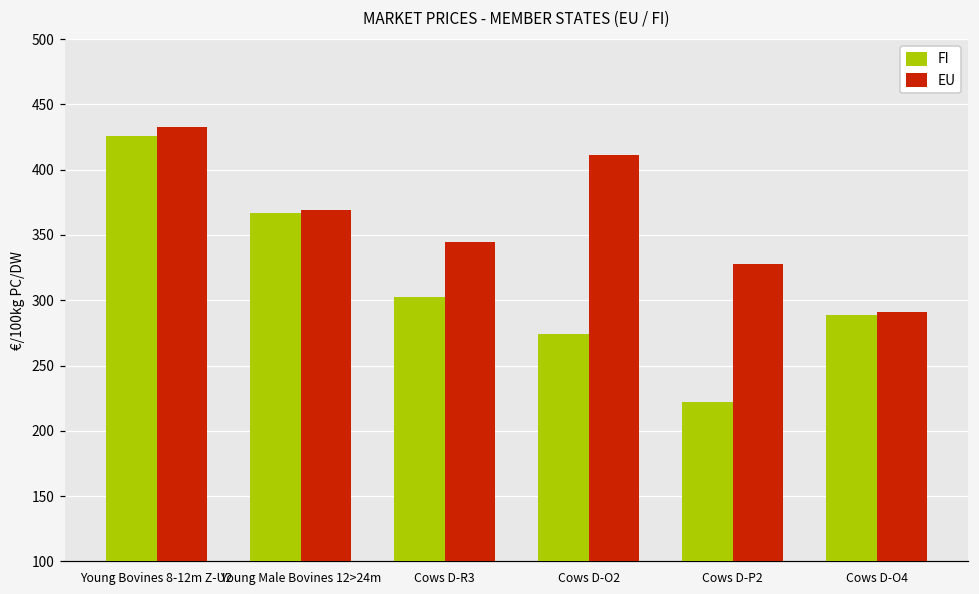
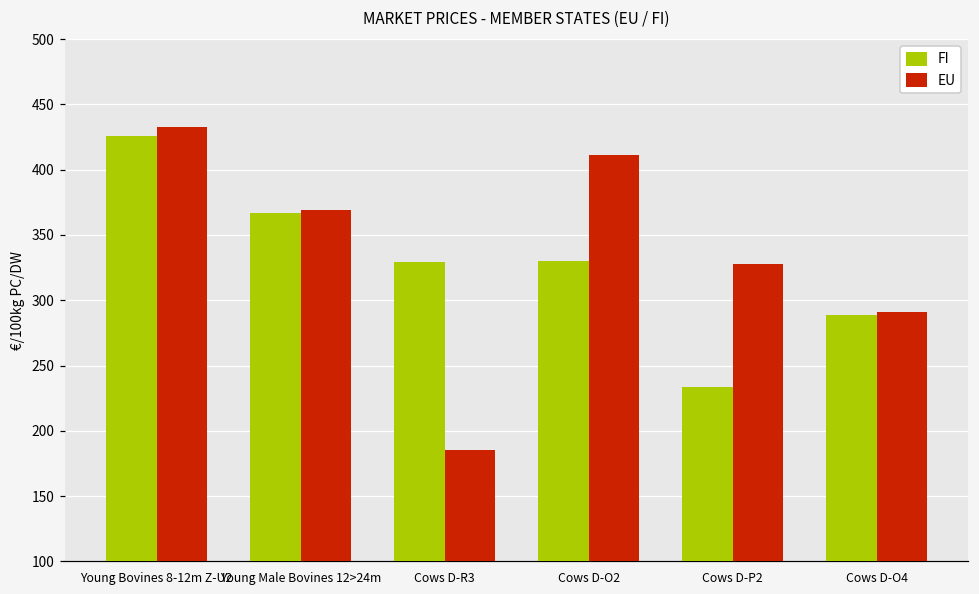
  {
    "FI": {
      "Young Bovines 8-12m Z-U2": 426,
      "Young Male Bovines 12>24m": 367,
-     "Cows D-R3": 302,
-     "Cows D-O2": 274,
-     "Cows D-P2": 222,
+     "Cows D-R3": 329,
+     "Cows D-O2": 330,
+     "Cows D-P2": 233,
      "Cows D-O4": 289
    },
    "EU": {
      "Young Bovines 8-12m Z-U2": 433,
      "Young Male Bovines 12>24m": 369,
-     "Cows D-R3": 345,
+     "Cows D-R3": 185,
      "Cows D-O2": 411,
      "Cows D-P2": 327,
      "Cows D-O4": 291
    }
  }
